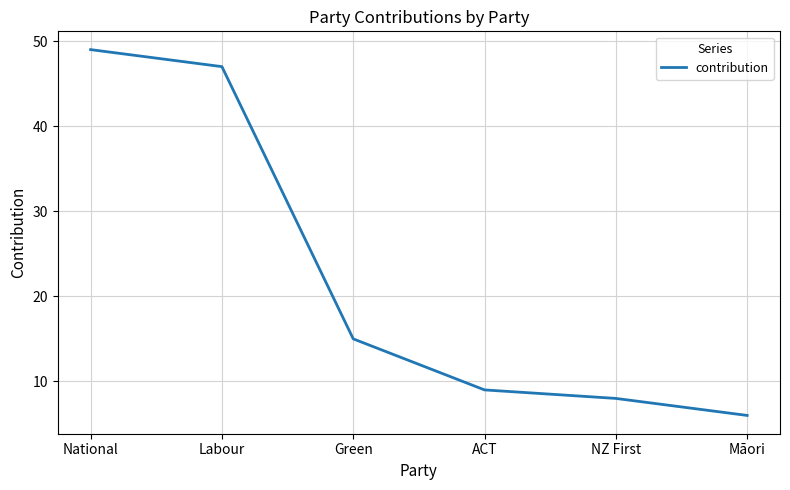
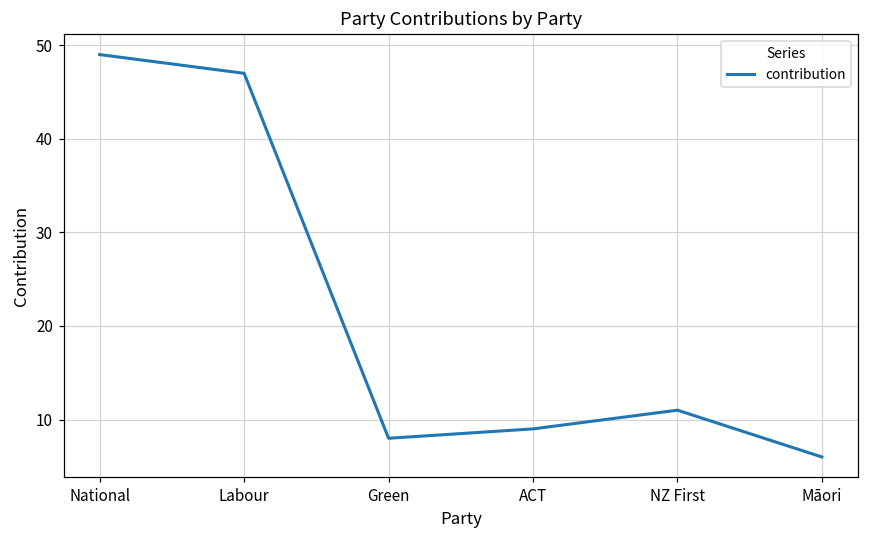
  {
    "National": 49,
    "Labour": 47,
-   "Green": 15,
+   "Green": 8,
    "ACT": 9,
-   "NZ First": 8,
+   "NZ First": 11,
    "Māori": 6
  }
